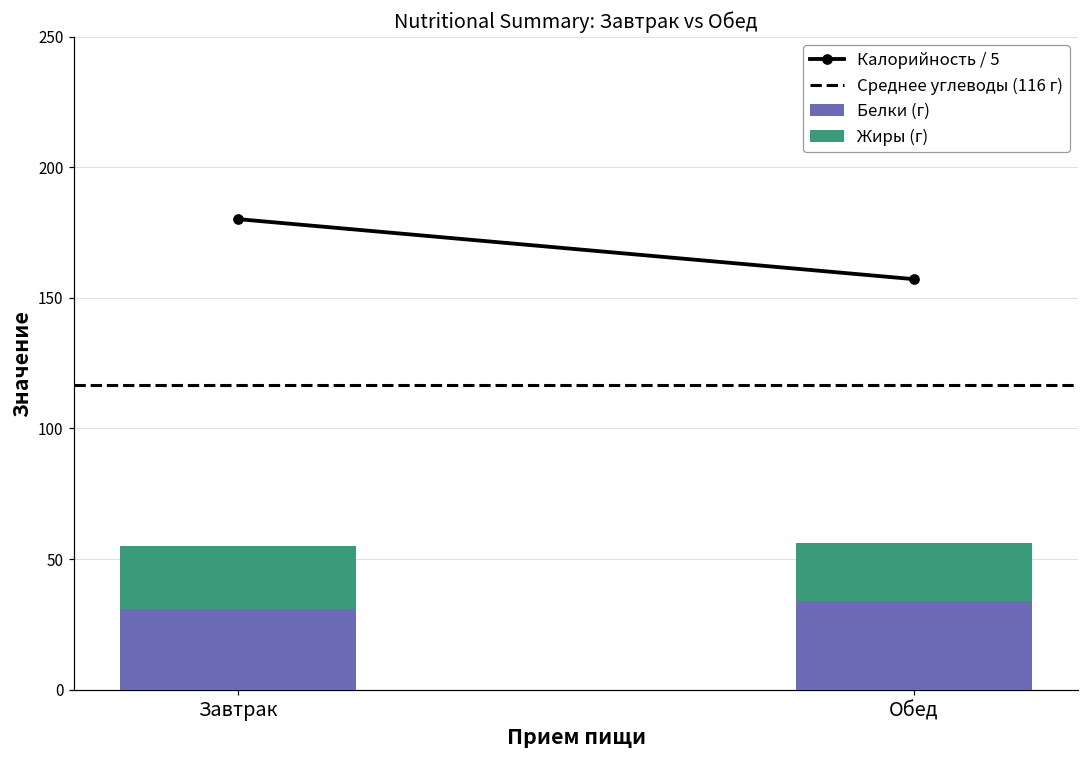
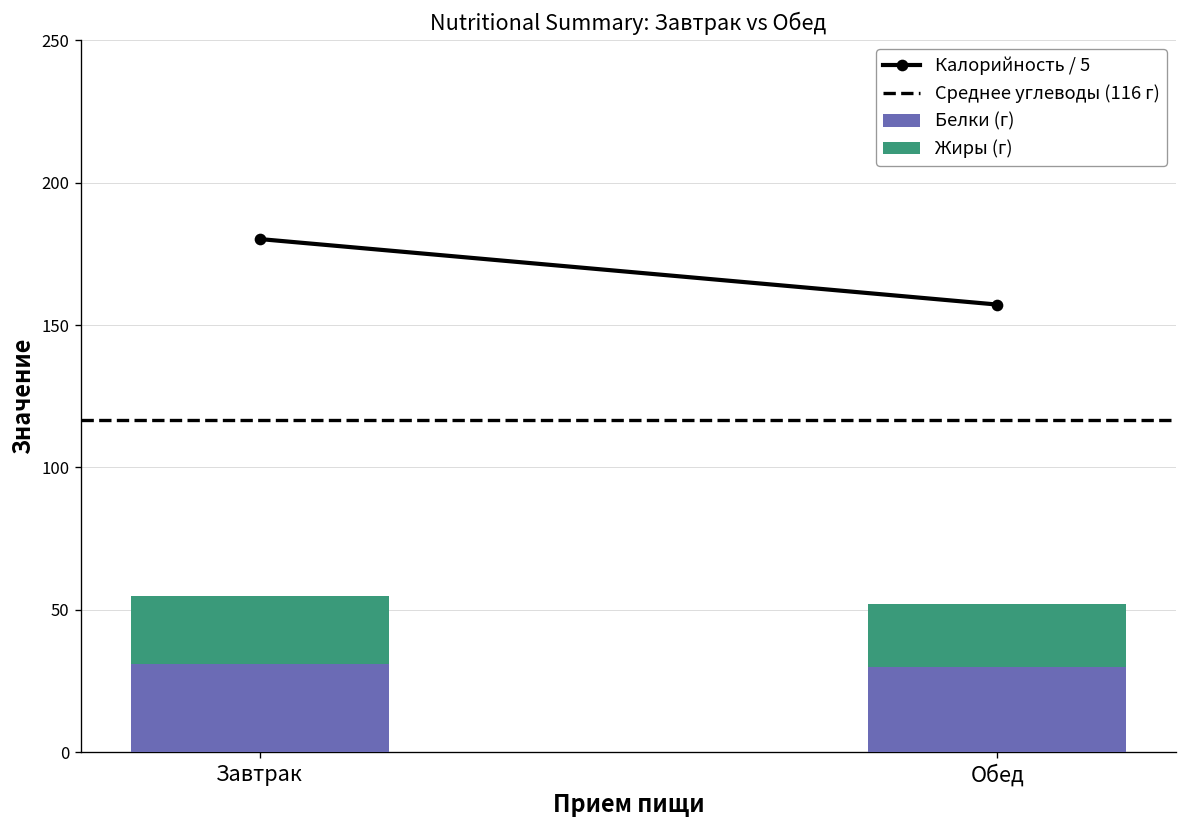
  {
    "Калорийность / 5": {
      "Завтрак": 180,
      "Обед": 157
    },
    "Белки (г)": {
      "Завтрак": 31,
-     "Обед": 34
+     "Обед": 30
    },
    "Жиры (г)": {
      "Завтрак": 24,
      "Обед": 22
    }
  }
